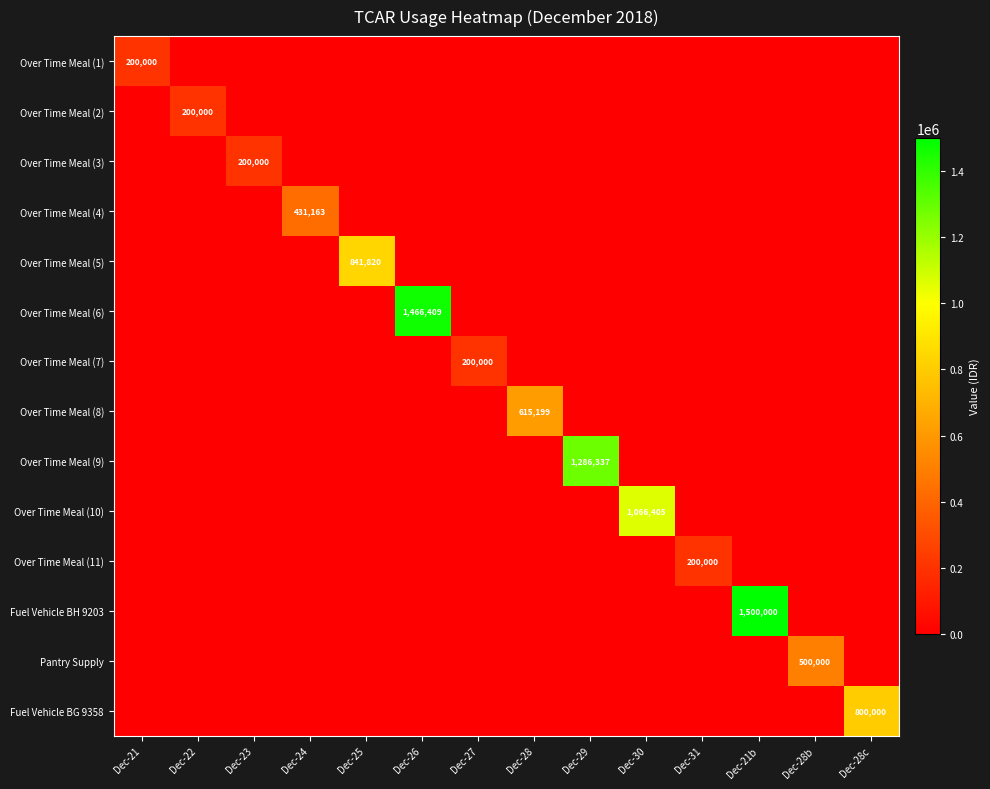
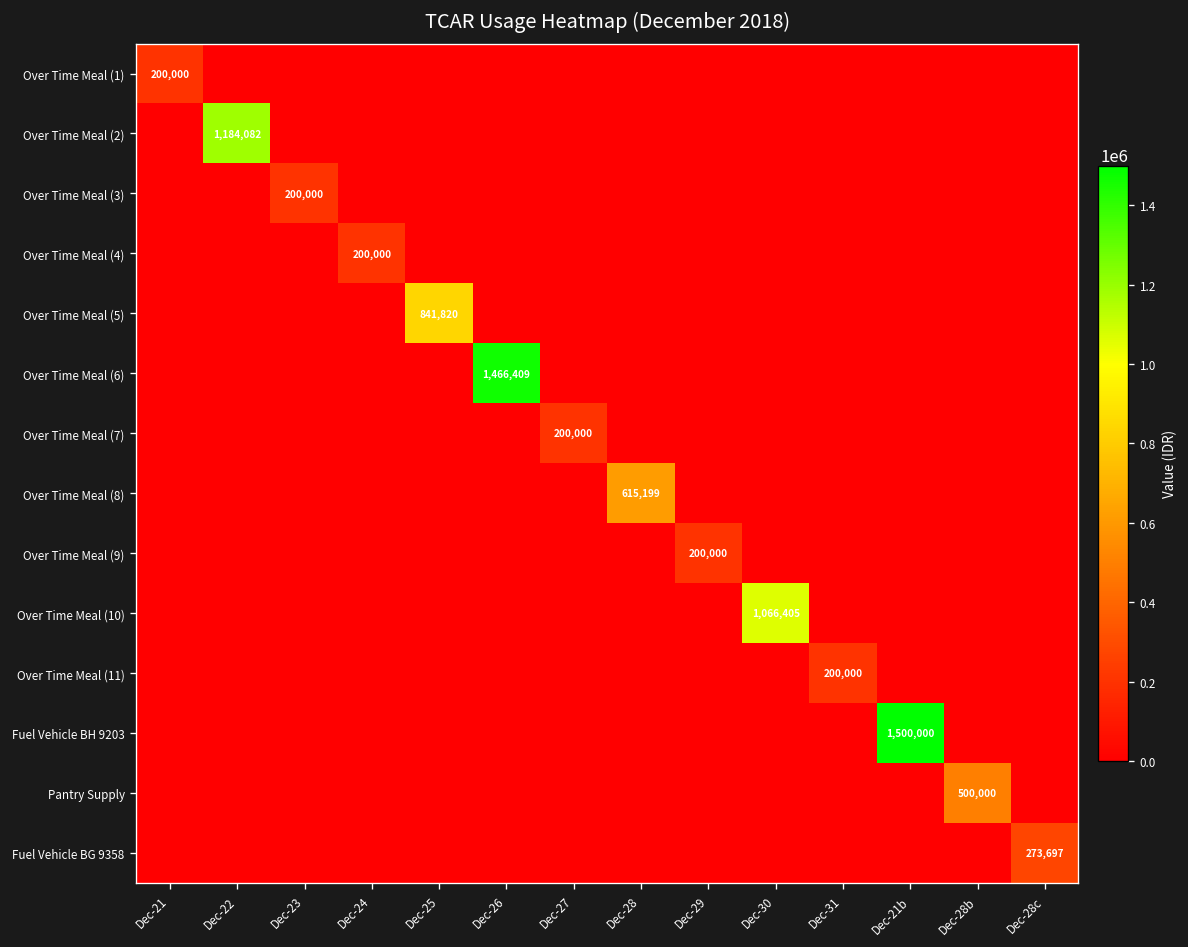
  {
    "Over Time Meal (1)": {
      "Dec-21": "200,000"
    },
    "Over Time Meal (2)": {
-     "Dec-22": "200,000"
+     "Dec-22": "1,184,082"
    },
    "Over Time Meal (3)": {
      "Dec-23": "200,000"
    },
    "Over Time Meal (4)": {
-     "Dec-24": "431,163"
+     "Dec-24": "200,000"
    },
    "Over Time Meal (5)": {
      "Dec-25": "841,820"
    },
    "Over Time Meal (6)": {
      "Dec-26": "1,466,409"
    },
    "Over Time Meal (7)": {
      "Dec-27": "200,000"
    },
    "Over Time Meal (8)": {
      "Dec-28": "615,199"
    },
    "Over Time Meal (9)": {
-     "Dec-29": "1,286,337"
+     "Dec-29": "200,000"
    },
    "Over Time Meal (10)": {
      "Dec-30": "1,066,405"
    },
    "Over Time Meal (11)": {
      "Dec-31": "200,000"
    },
    "Fuel Vehicle BH 9203": {
      "Dec-21b": "1,500,000"
    },
    "Pantry Supply": {
      "Dec-28b": "500,000"
    },
    "Fuel Vehicle BG 9358": {
-     "Dec-28c": "800,000"
+     "Dec-28c": "273,697"
    }
  }
